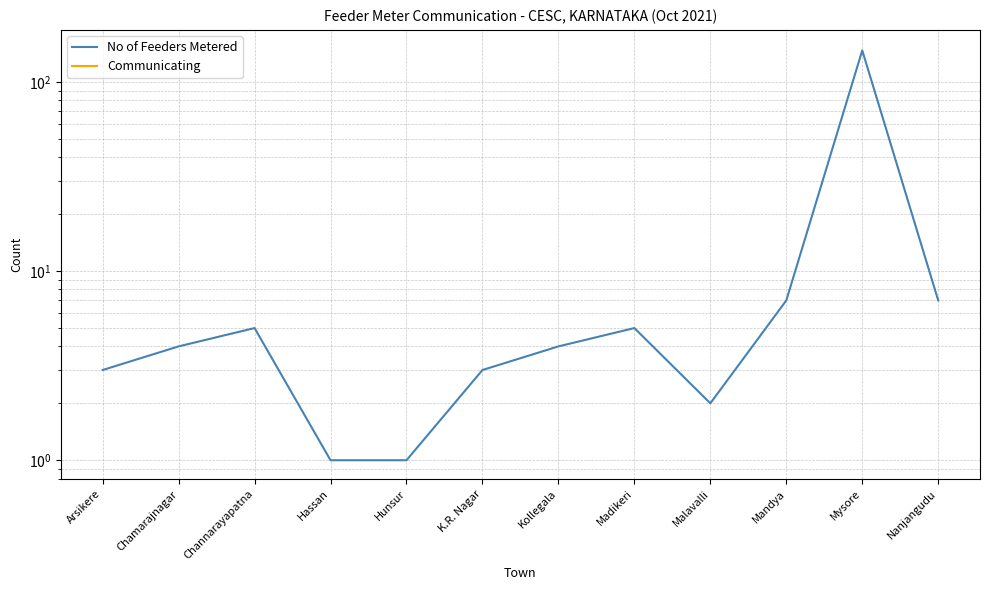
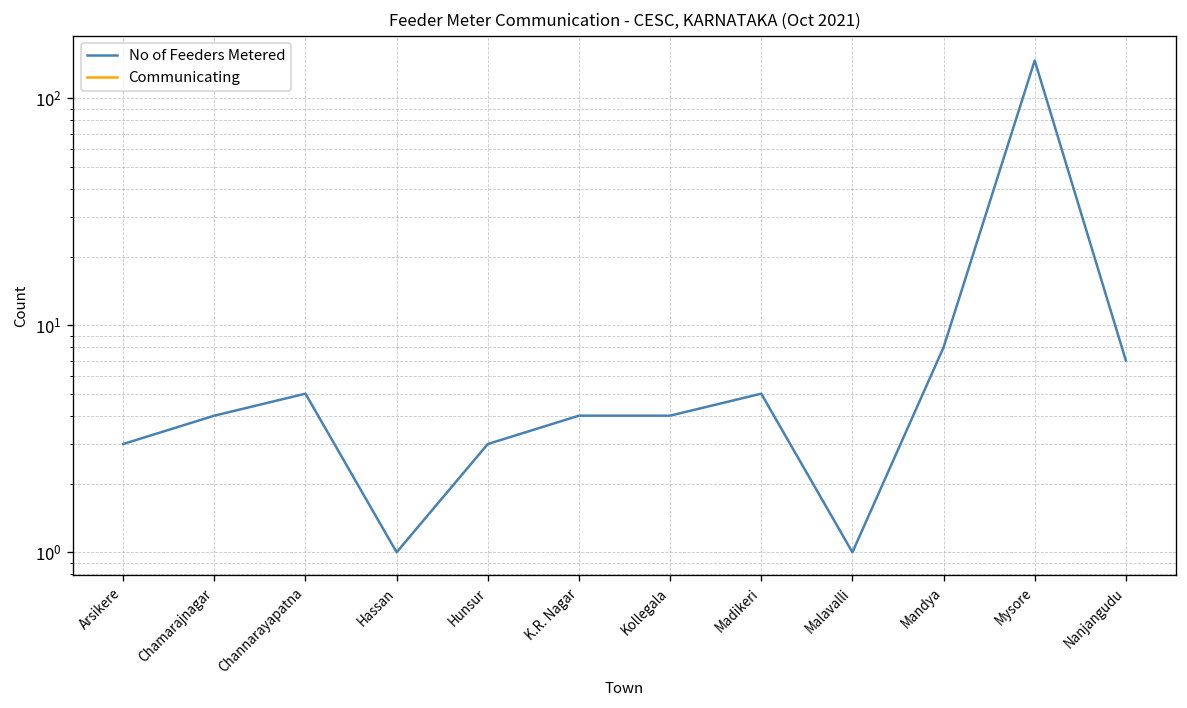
  {
    "No of Feeders Metered": {
      "Arsikere": 3,
      "Chamarajnagar": 4,
      "Channarayapatna": 5,
      "Hassan": 1,
-     "Hunsur": 1,
-     "K.R. Nagar": 3,
+     "Hunsur": 3,
+     "K.R. Nagar": 4,
      "Kollegala": 4,
      "Madikeri": 5,
-     "Malavalli": 2,
-     "Mandya": 7,
+     "Malavalli": 1,
+     "Mandya": 8,
      "Mysore": 150,
      "Nanjangudu": 7
    }
  }
